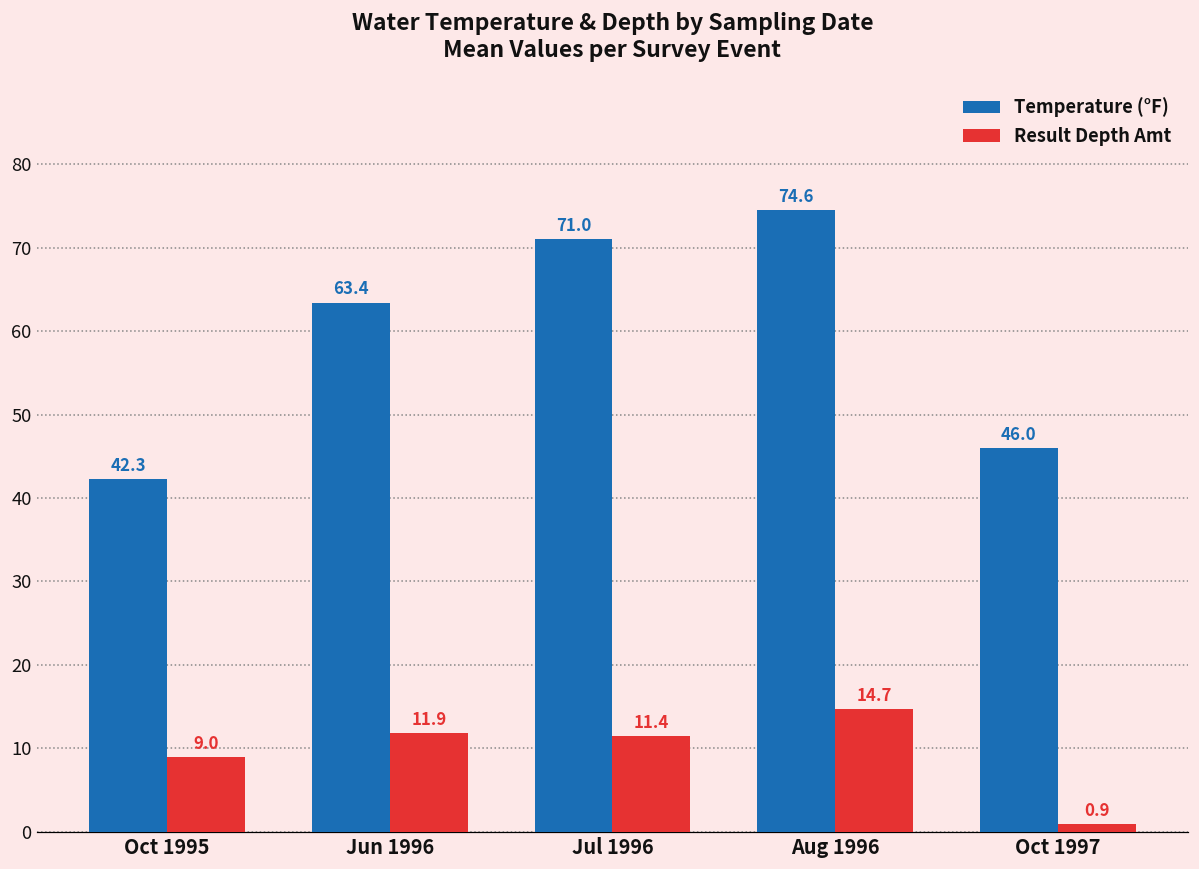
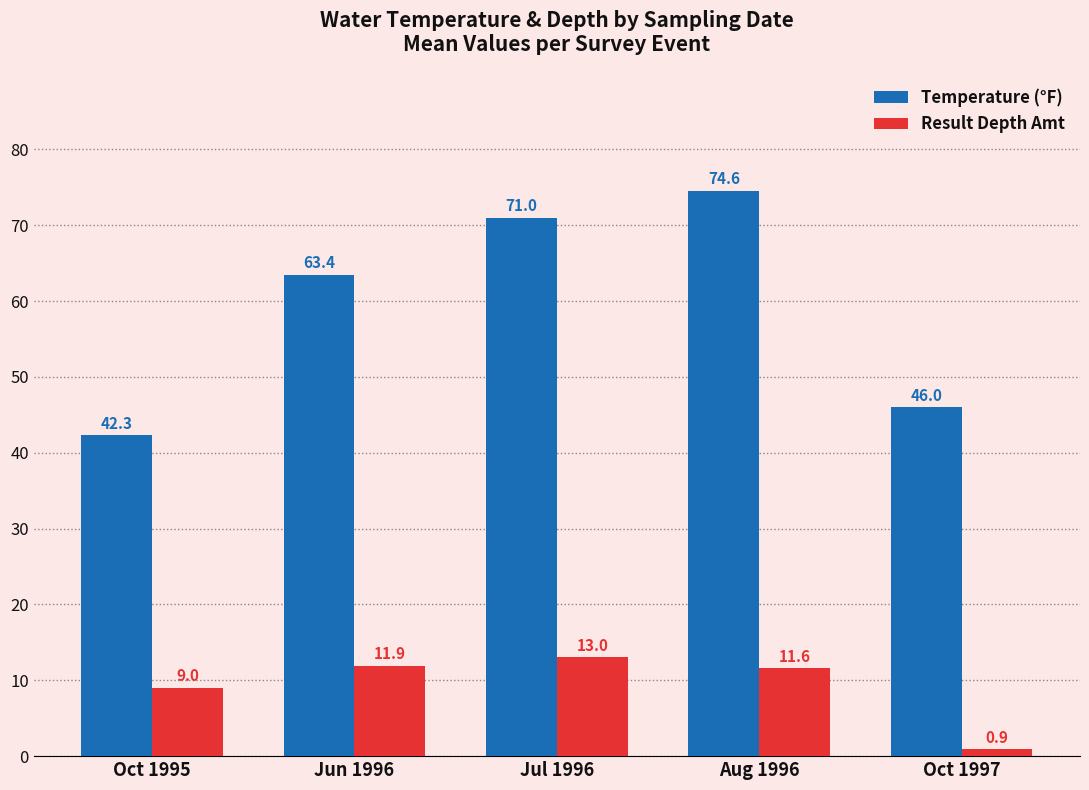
  {
    "Temperature (°F)": {
      "Oct 1995": 42.3,
      "Jun 1996": 63.4,
      "Jul 1996": 71.0,
      "Aug 1996": 74.6,
      "Oct 1997": 46.0
    },
    "Result Depth Amt": {
      "Oct 1995": 9.0,
      "Jun 1996": 11.9,
-     "Jul 1996": 11.4,
-     "Aug 1996": 14.7,
+     "Jul 1996": 13.0,
+     "Aug 1996": 11.6,
      "Oct 1997": 0.9
    }
  }
